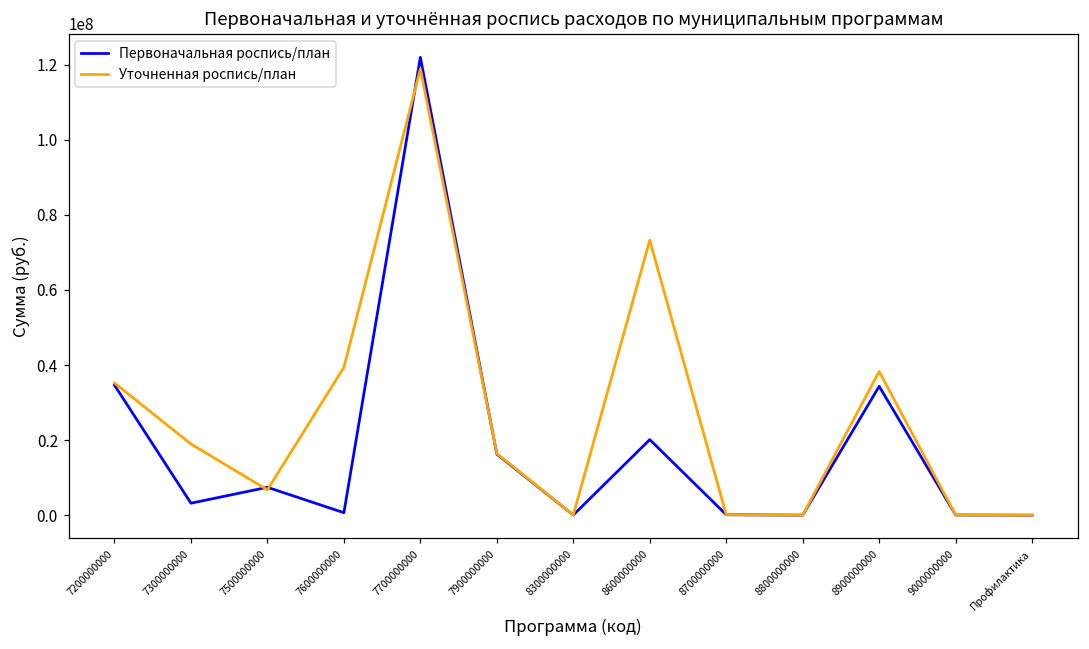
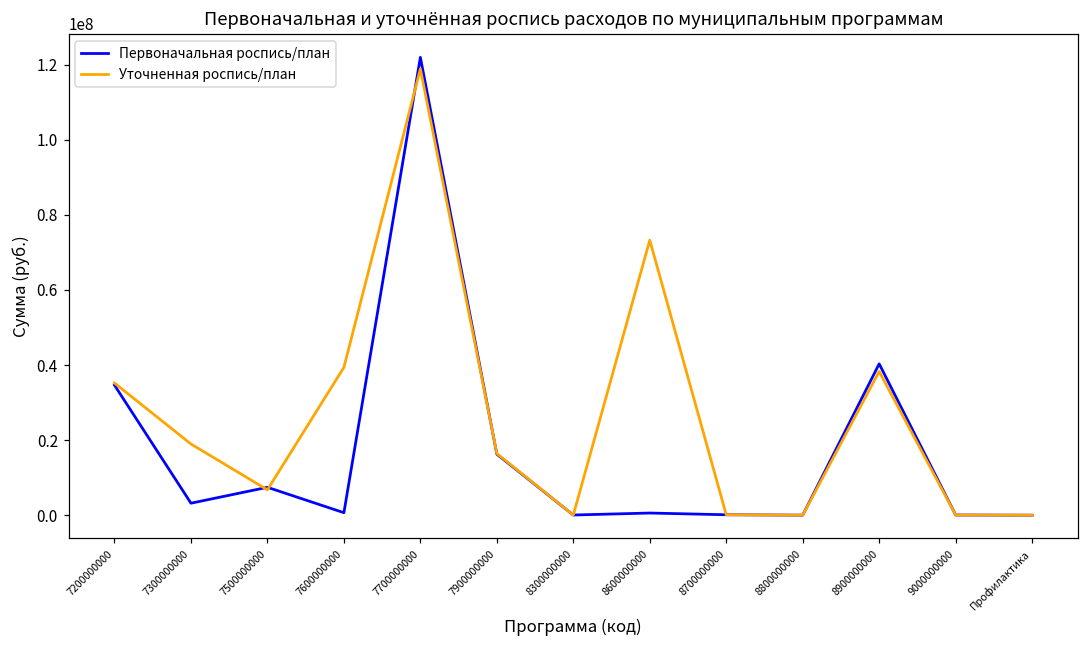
  {
    "Первоначальная роспись/план": {
      "7300000000": 3000000,
      "7600000000": 1000000,
      "7700000000": 122000000,
-     "8600000000": 20000000,
-     "8900000000": 34000000
+     "8600000000": 1000000,
+     "8900000000": 40000000
    },
    "Уточненная роспись/план": {
      "7300000000": 19000000,
      "7600000000": 39000000,
      "7700000000": 119000000,
      "8600000000": 73000000,
      "8900000000": 38000000
    }
  }
